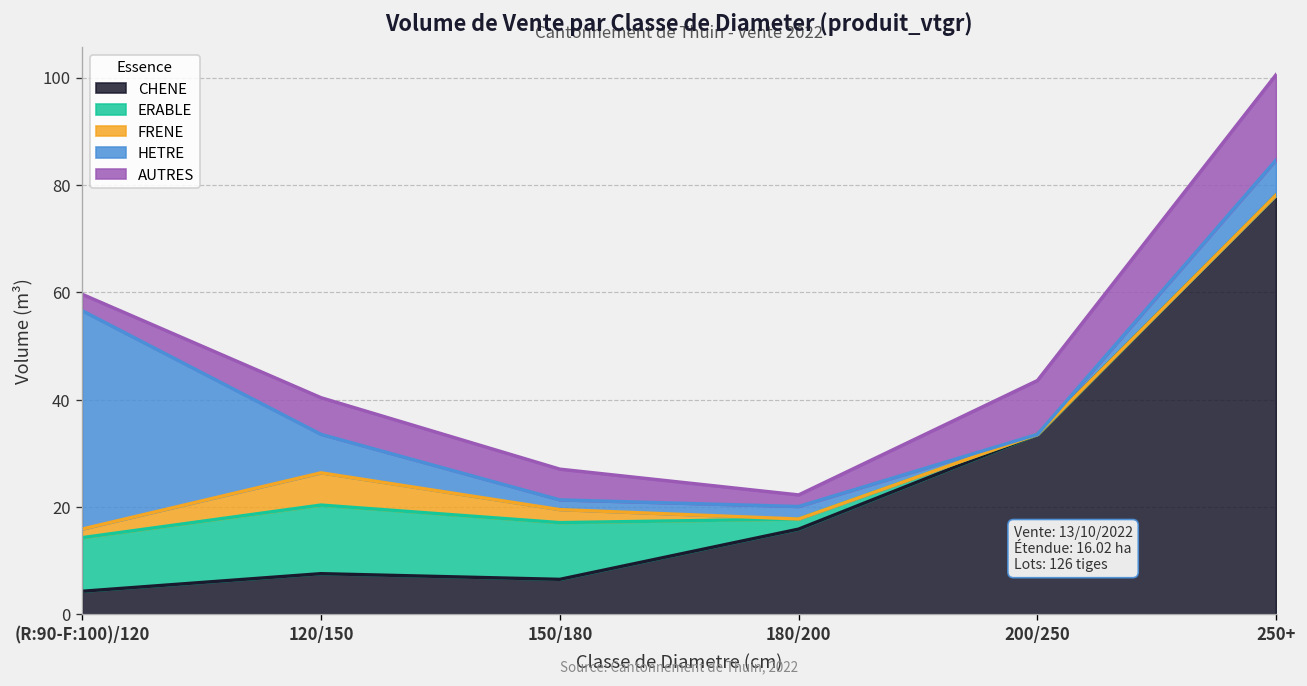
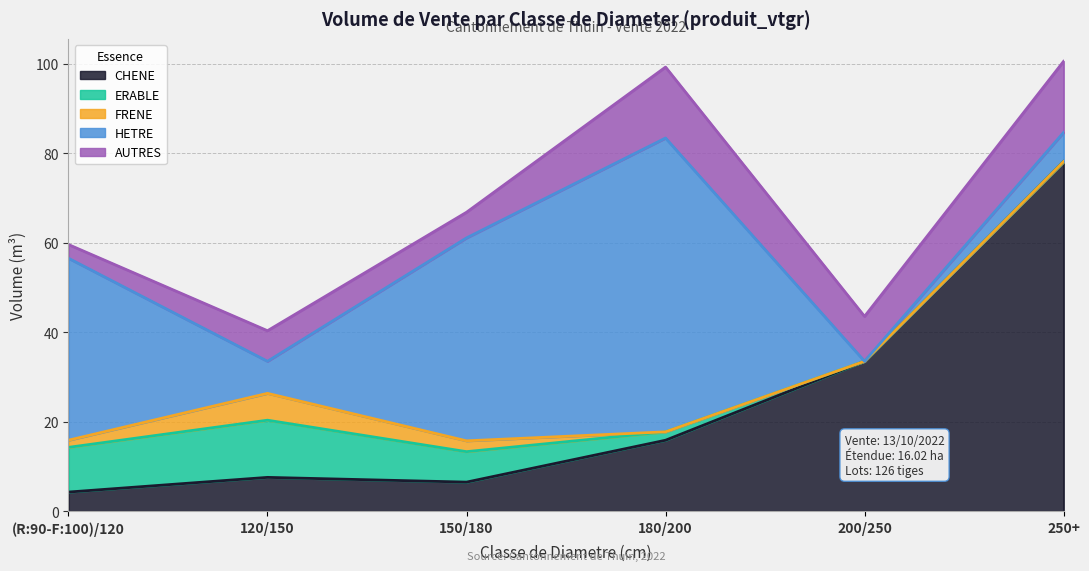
  {
    "CHENE": {
      "(R:90-F:100)/120": 4,
      "120/150": 8,
      "150/180": 7,
      "180/200": 16
    },
    "ERABLE": {
      "(R:90-F:100)/120": 10,
      "120/150": 13,
-     "150/180": 11
+     "150/180": 7
    },
    "FRENE": {
      "(R:90-F:100)/120": 2,
      "120/150": 6,
      "150/180": 2
    },
    "HETRE": {
      "(R:90-F:100)/120": 41,
      "120/150": 7,
-     "150/180": 2,
-     "180/200": 2,
+     "150/180": 45,
+     "180/200": 66,
      "250+": 7
    },
    "AUTRES": {
      "(R:90-F:100)/120": 3,
      "120/150": 7,
      "150/180": 6,
-     "180/200": 2,
+     "180/200": 16,
      "200/250": 10,
      "250+": 16
    }
  }
